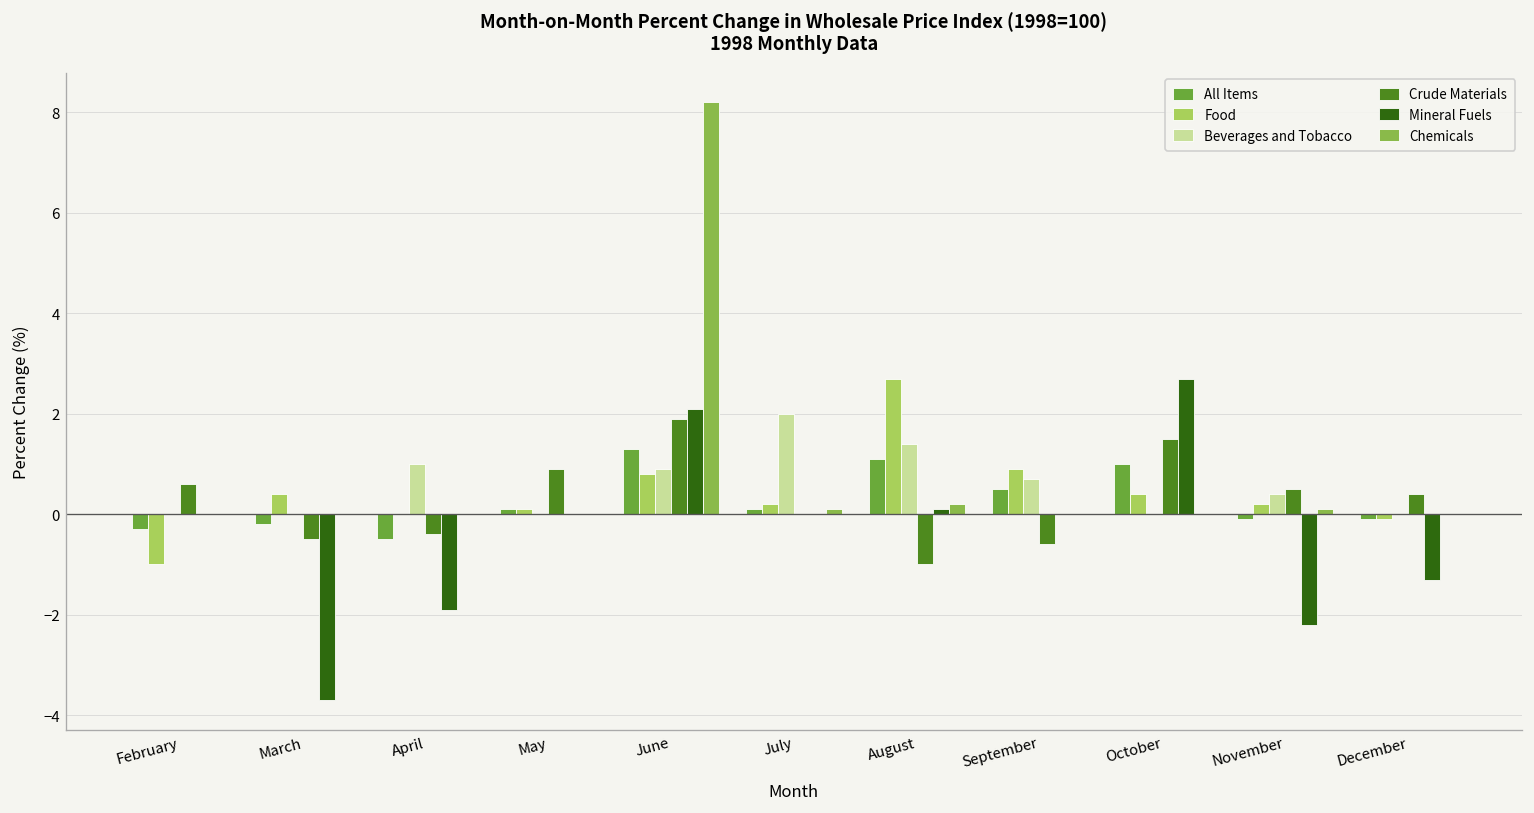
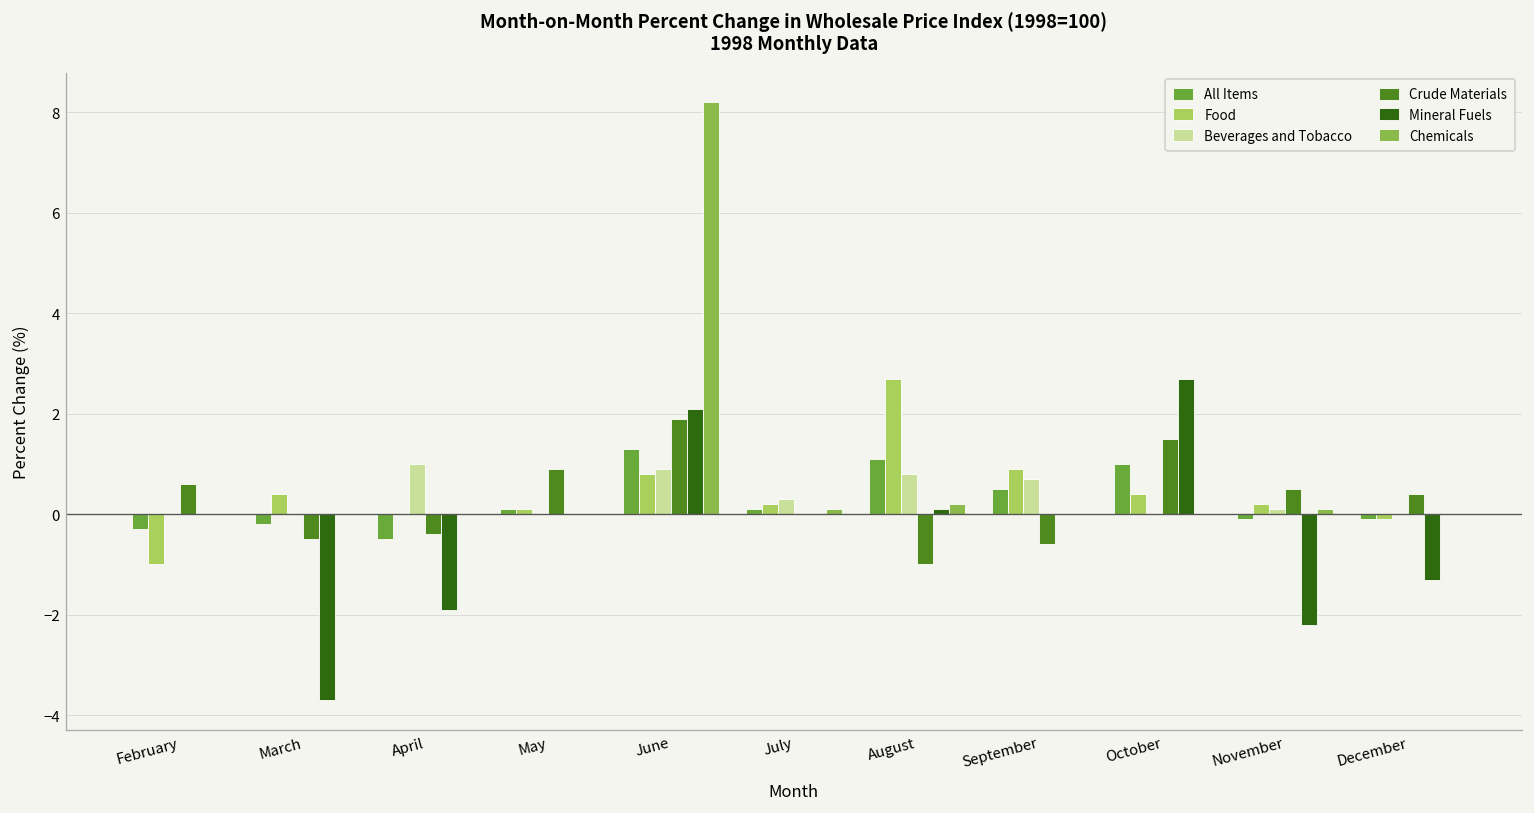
  {
    "Beverages and Tobacco": {
      "February": 0.0,
      "March": 0.0,
      "April": 1.0,
      "May": 0.0,
      "June": 0.9,
-     "July": 2.0,
-     "August": 1.4,
+     "July": 0.3,
+     "August": 0.8,
      "September": 0.7,
      "October": 0.0,
-     "November": 0.4,
+     "November": 0.1,
      "December": 0.0
    }
  }
